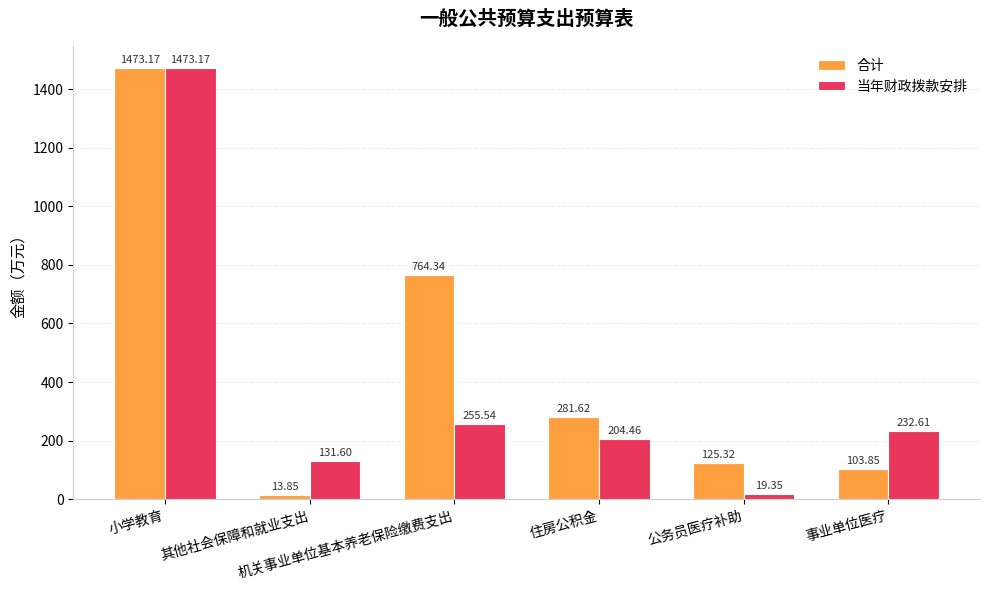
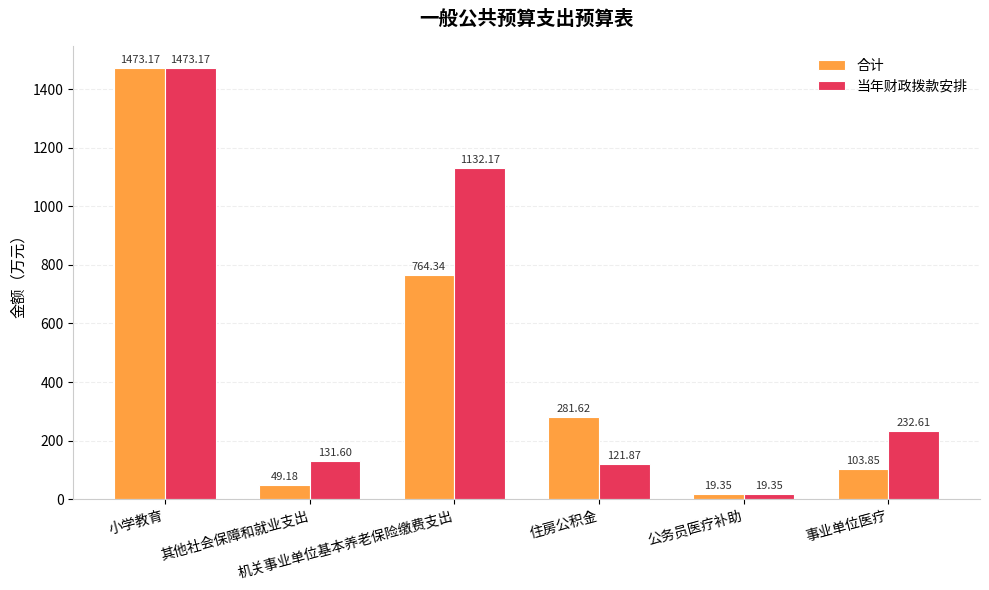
  {
    "合计": {
      "小学教育": 1473.17,
-     "其他社会保障和就业支出": 13.85,
+     "其他社会保障和就业支出": 49.18,
      "机关事业单位基本养老保险缴费支出": 764.34,
      "住房公积金": 281.62,
-     "公务员医疗补助": 125.32,
+     "公务员医疗补助": 19.35,
      "事业单位医疗": 103.85
    },
    "当年财政拨款安排": {
      "小学教育": 1473.17,
      "其他社会保障和就业支出": 131.60,
-     "机关事业单位基本养老保险缴费支出": 255.54,
-     "住房公积金": 204.46,
+     "机关事业单位基本养老保险缴费支出": 1132.17,
+     "住房公积金": 121.87,
      "公务员医疗补助": 19.35,
      "事业单位医疗": 232.61
    }
  }
